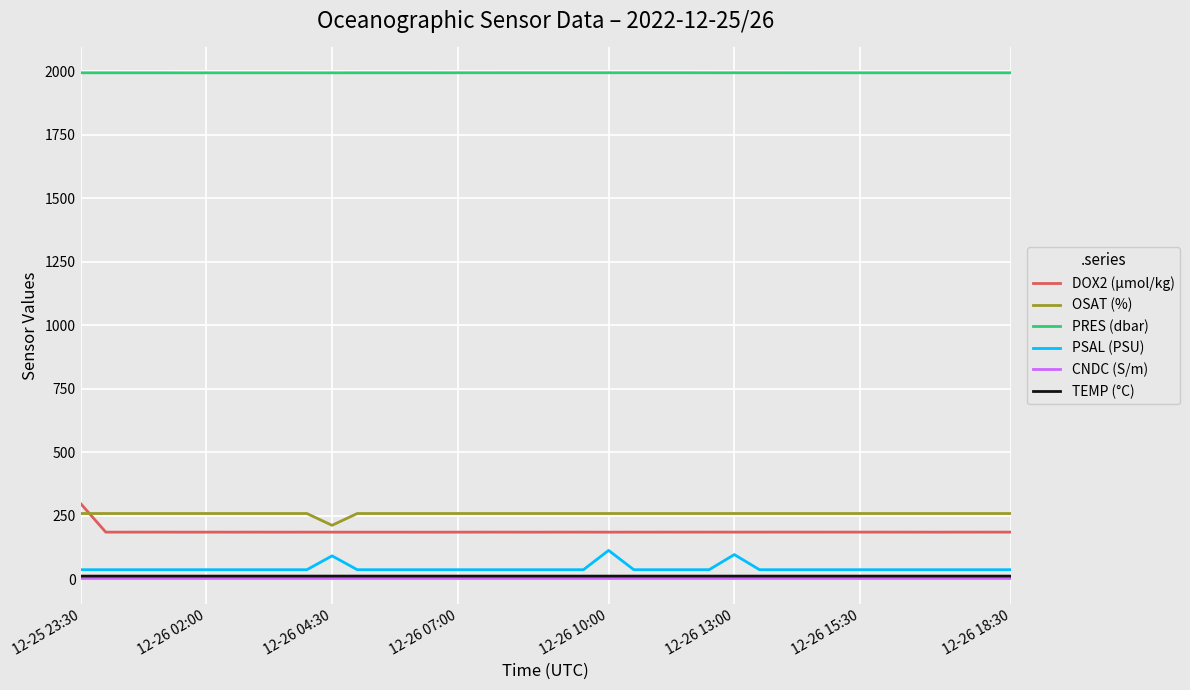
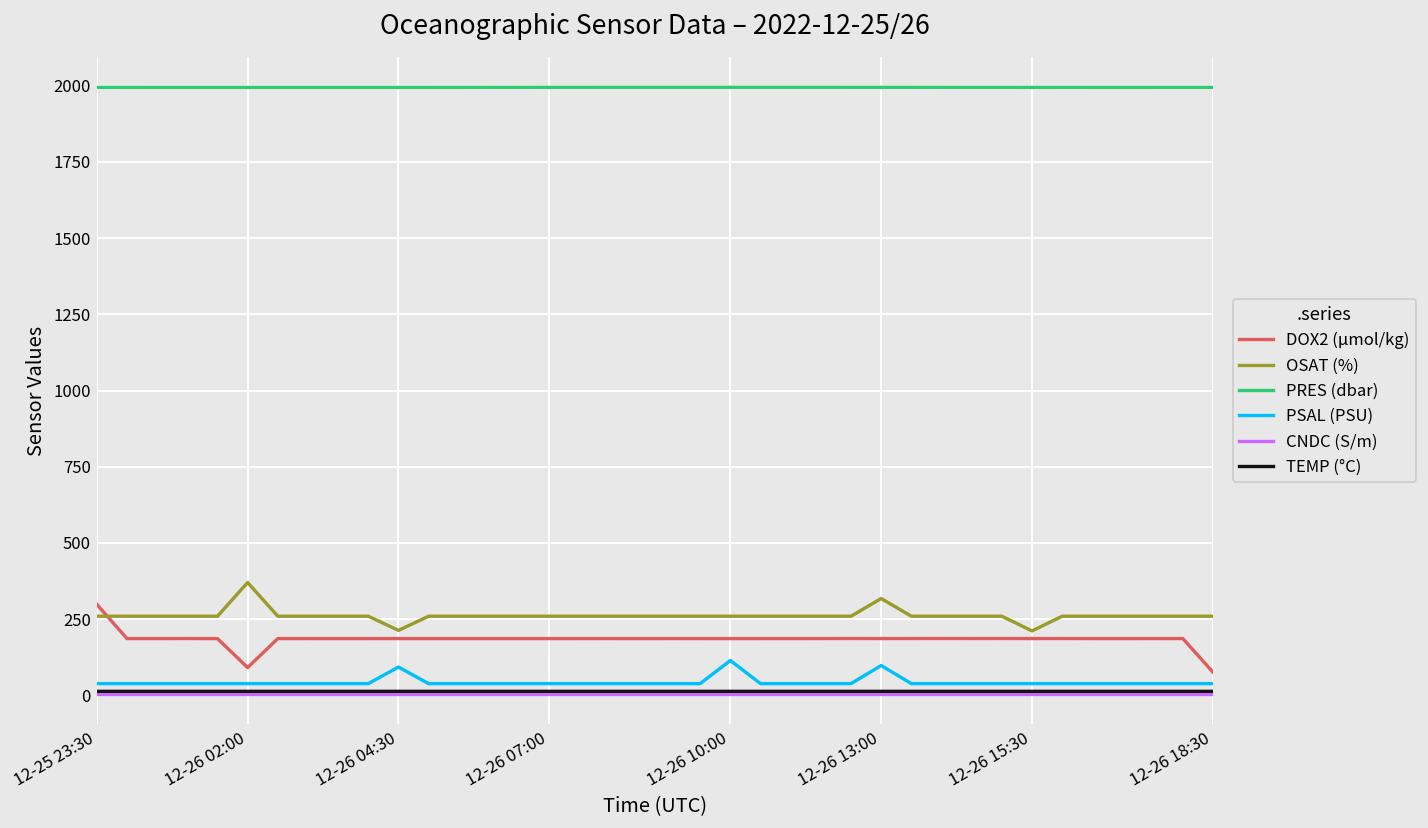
  {
    "DOX2 (µmol/kg)": {
      "12-25 23:30": 300,
-     "12-26 02:00": 190,
+     "12-26 02:00": 90,
      "12-26 04:30": 190,
      "12-26 07:00": 190,
      "12-26 10:00": 190,
      "12-26 13:00": 190,
      "12-26 15:30": 190,
-     "12-26 18:30": 190
+     "12-26 18:30": 80
    },
    "OSAT (%)": {
      "12-25 23:30": 260,
-     "12-26 02:00": 260,
+     "12-26 02:00": 370,
      "12-26 04:30": 210,
      "12-26 07:00": 260,
      "12-26 10:00": 260,
-     "12-26 13:00": 260,
-     "12-26 15:30": 260,
+     "12-26 13:00": 320,
+     "12-26 15:30": 210,
      "12-26 18:30": 260
    },
    "PRES (dbar)": {
      "12-25 23:30": 1990,
      "12-26 02:00": 1990,
      "12-26 04:30": 1990,
      "12-26 07:00": 1990,
      "12-26 10:00": 2000,
      "12-26 13:00": 1990,
      "12-26 15:30": 1990,
      "12-26 18:30": 1990
    },
    "PSAL (PSU)": {
      "12-25 23:30": 40,
      "12-26 02:00": 40,
      "12-26 04:30": 90,
      "12-26 07:00": 40,
      "12-26 10:00": 110,
      "12-26 13:00": 100,
      "12-26 15:30": 40,
      "12-26 18:30": 40
    }
  }
